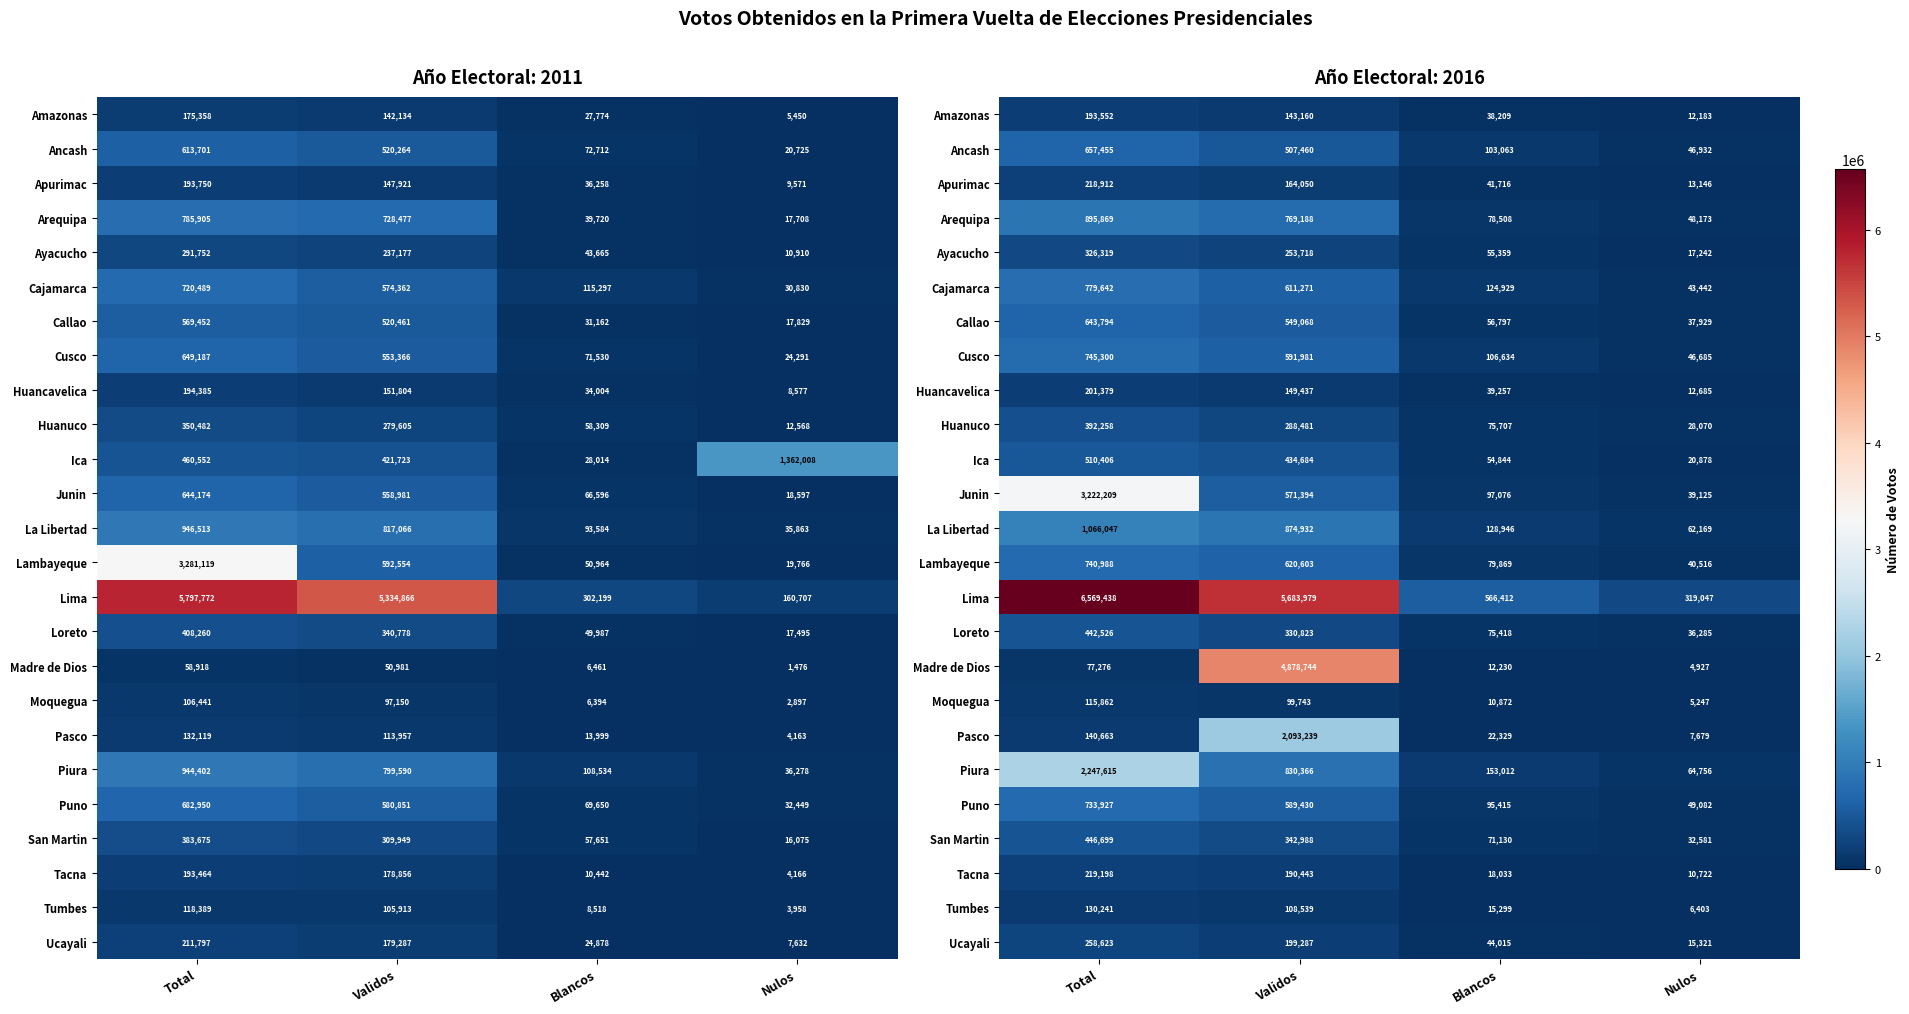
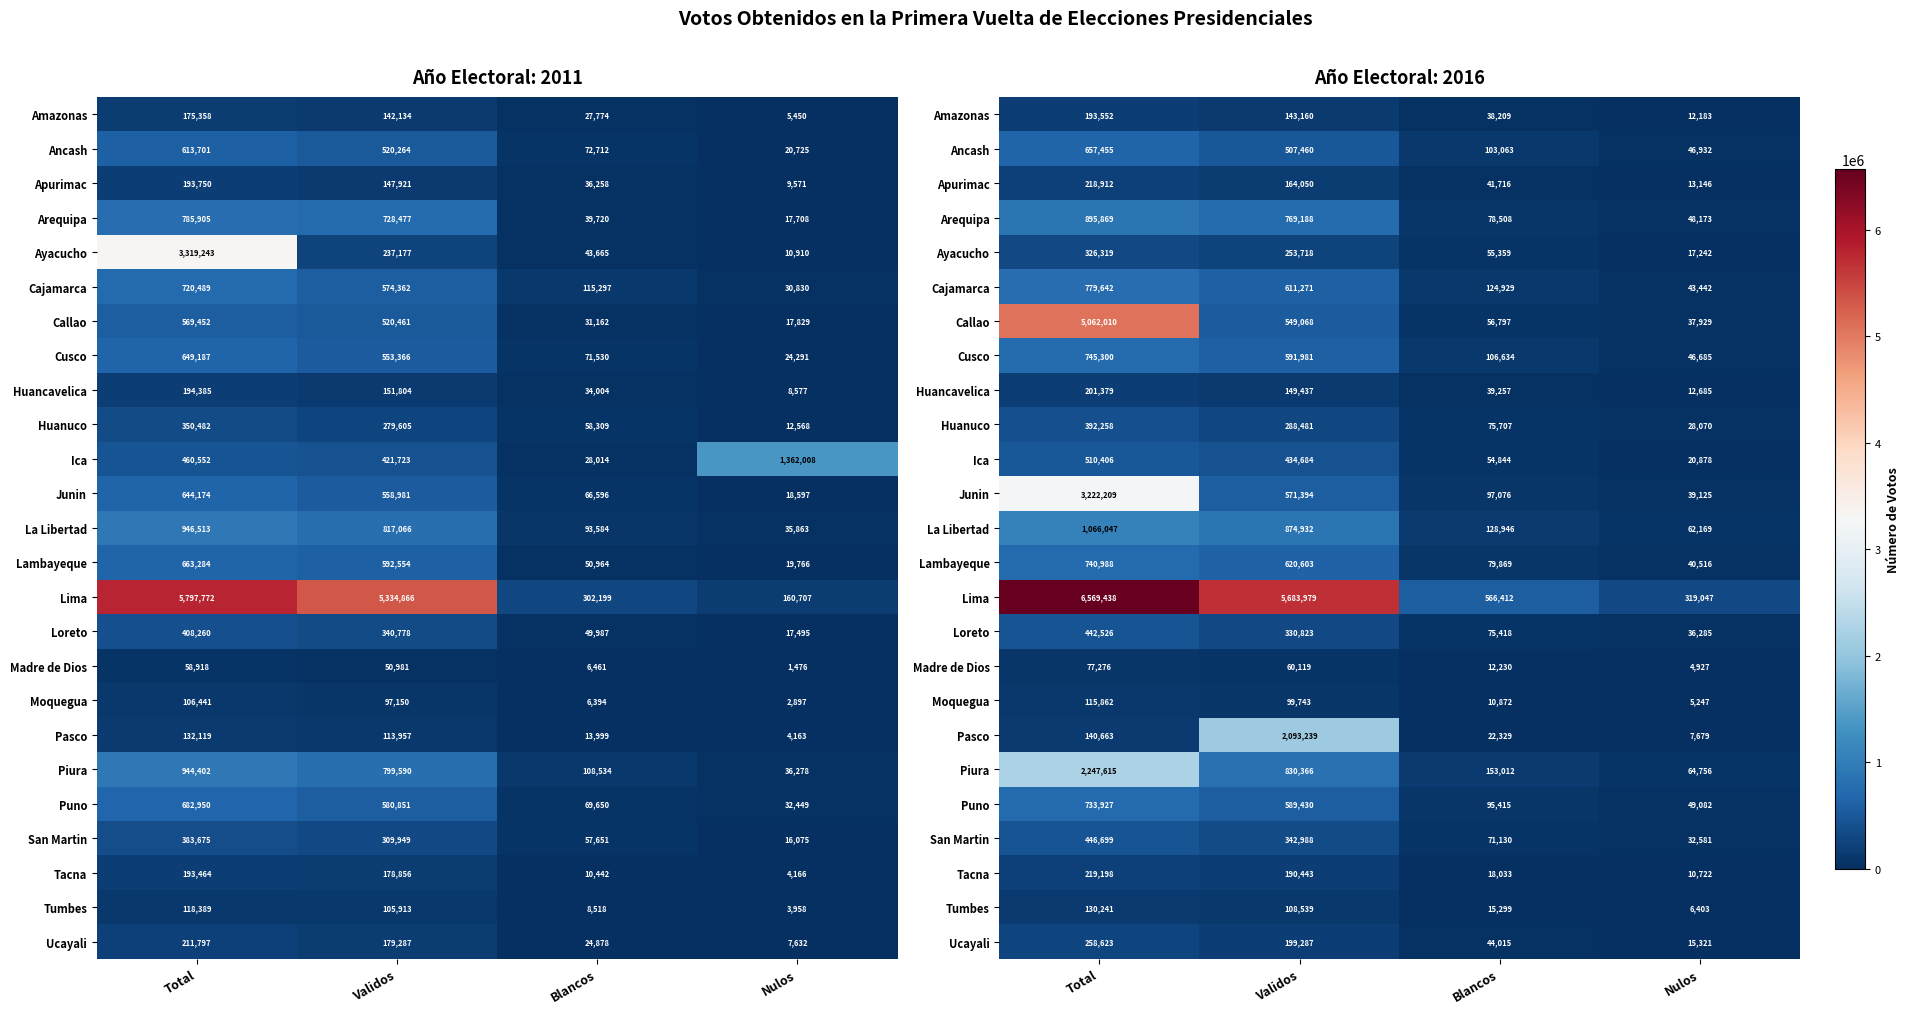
  {
    "Año Electoral: 2011": {
      "Amazonas": {
        "Total": "175,358",
        "Validos": "142,134",
        "Blancos": "27,774",
        "Nulos": "5,450"
      },
      "Ancash": {
        "Total": "613,701",
        "Validos": "520,264",
        "Blancos": "72,712",
        "Nulos": "20,725"
      },
      "Apurimac": {
        "Total": "193,750",
        "Validos": "147,921",
        "Blancos": "36,258",
        "Nulos": "9,571"
      },
      "Arequipa": {
        "Total": "785,905",
        "Validos": "728,477",
        "Blancos": "39,720",
        "Nulos": "17,708"
      },
      "Ayacucho": {
-       "Total": "291,752",
+       "Total": "3,319,243",
        "Validos": "237,177",
        "Blancos": "43,665",
        "Nulos": "10,910"
      },
      "Cajamarca": {
        "Total": "720,489",
        "Validos": "574,362",
        "Blancos": "115,297",
        "Nulos": "30,830"
      },
      "Callao": {
        "Total": "569,452",
        "Validos": "520,461",
        "Blancos": "31,162",
        "Nulos": "17,829"
      },
      "Cusco": {
        "Total": "649,187",
        "Validos": "553,366",
        "Blancos": "71,530",
        "Nulos": "24,291"
      },
      "Huancavelica": {
        "Total": "194,385",
        "Validos": "151,804",
        "Blancos": "34,004",
        "Nulos": "8,577"
      },
      "Huanuco": {
        "Total": "350,482",
        "Validos": "279,605",
        "Blancos": "58,309",
        "Nulos": "12,568"
      },
      "Ica": {
        "Total": "460,552",
        "Validos": "421,723",
        "Blancos": "28,014",
        "Nulos": "1,362,008"
      },
      "Junin": {
        "Total": "644,174",
        "Validos": "558,981",
        "Blancos": "66,596",
        "Nulos": "18,597"
      },
      "La Libertad": {
        "Total": "946,513",
        "Validos": "817,066",
        "Blancos": "93,584",
        "Nulos": "35,863"
      },
      "Lambayeque": {
-       "Total": "3,281,119",
+       "Total": "663,284",
        "Validos": "592,554",
        "Blancos": "50,964",
        "Nulos": "19,766"
      },
      "Lima": {
        "Total": "5,797,772",
        "Validos": "5,334,866",
        "Blancos": "302,199",
        "Nulos": "160,707"
      },
      "Loreto": {
        "Total": "408,260",
        "Validos": "340,778",
        "Blancos": "49,987",
        "Nulos": "17,495"
      },
      "Madre de Dios": {
        "Total": "58,918",
        "Validos": "50,981",
        "Blancos": "6,461",
        "Nulos": "1,476"
      },
      "Moquegua": {
        "Total": "106,441",
        "Validos": "97,150",
        "Blancos": "6,394",
        "Nulos": "2,897"
      },
      "Pasco": {
        "Total": "132,119",
        "Validos": "113,957",
        "Blancos": "13,999",
        "Nulos": "4,163"
      },
      "Piura": {
        "Total": "944,402",
        "Validos": "799,590",
        "Blancos": "108,534",
        "Nulos": "36,278"
      },
      "Puno": {
        "Total": "682,950",
        "Validos": "580,851",
        "Blancos": "69,650",
        "Nulos": "32,449"
      },
      "San Martin": {
        "Total": "383,675",
        "Validos": "309,949",
        "Blancos": "57,651",
        "Nulos": "16,075"
      },
      "Tacna": {
        "Total": "193,464",
        "Validos": "178,856",
        "Blancos": "10,442",
        "Nulos": "4,166"
      },
      "Tumbes": {
        "Total": "118,389",
        "Validos": "105,913",
        "Blancos": "8,518",
        "Nulos": "3,958"
      },
      "Ucayali": {
        "Total": "211,797",
        "Validos": "179,287",
        "Blancos": "24,878",
        "Nulos": "7,632"
      }
    },
    "Año Electoral: 2016": {
      "Amazonas": {
        "Total": "193,552",
        "Validos": "143,160",
        "Blancos": "38,209",
        "Nulos": "12,183"
      },
      "Ancash": {
        "Total": "657,455",
        "Validos": "507,460",
        "Blancos": "103,063",
        "Nulos": "46,932"
      },
      "Apurimac": {
        "Total": "218,912",
        "Validos": "164,050",
        "Blancos": "41,716",
        "Nulos": "13,146"
      },
      "Arequipa": {
        "Total": "895,869",
        "Validos": "769,188",
        "Blancos": "78,508",
        "Nulos": "48,173"
      },
      "Ayacucho": {
        "Total": "326,319",
        "Validos": "253,718",
        "Blancos": "55,359",
        "Nulos": "17,242"
      },
      "Cajamarca": {
        "Total": "779,642",
        "Validos": "611,271",
        "Blancos": "124,929",
        "Nulos": "43,442"
      },
      "Callao": {
-       "Total": "643,794",
+       "Total": "5,062,010",
        "Validos": "549,068",
        "Blancos": "56,797",
        "Nulos": "37,929"
      },
      "Cusco": {
        "Total": "745,300",
        "Validos": "591,981",
        "Blancos": "106,634",
        "Nulos": "46,685"
      },
      "Huancavelica": {
        "Total": "201,379",
        "Validos": "149,437",
        "Blancos": "39,257",
        "Nulos": "12,685"
      },
      "Huanuco": {
        "Total": "392,258",
        "Validos": "288,481",
        "Blancos": "75,707",
        "Nulos": "28,070"
      },
      "Ica": {
        "Total": "510,406",
        "Validos": "434,684",
        "Blancos": "54,844",
        "Nulos": "20,878"
      },
      "Junin": {
        "Total": "3,222,209",
        "Validos": "571,394",
        "Blancos": "97,076",
        "Nulos": "39,125"
      },
      "La Libertad": {
        "Total": "1,066,047",
        "Validos": "874,932",
        "Blancos": "128,946",
        "Nulos": "62,169"
      },
      "Lambayeque": {
        "Total": "740,988",
        "Validos": "620,603",
        "Blancos": "79,869",
        "Nulos": "40,516"
      },
      "Lima": {
        "Total": "6,569,438",
        "Validos": "5,683,979",
        "Blancos": "566,412",
        "Nulos": "319,047"
      },
      "Loreto": {
        "Total": "442,526",
        "Validos": "330,823",
        "Blancos": "75,418",
        "Nulos": "36,285"
      },
      "Madre de Dios": {
        "Total": "77,276",
-       "Validos": "4,878,744",
+       "Validos": "60,119",
        "Blancos": "12,230",
        "Nulos": "4,927"
      },
      "Moquegua": {
        "Total": "115,862",
        "Validos": "99,743",
        "Blancos": "10,872",
        "Nulos": "5,247"
      },
      "Pasco": {
        "Total": "140,663",
        "Validos": "2,093,239",
        "Blancos": "22,329",
        "Nulos": "7,679"
      },
      "Piura": {
        "Total": "2,247,615",
        "Validos": "830,366",
        "Blancos": "153,012",
        "Nulos": "64,756"
      },
      "Puno": {
        "Total": "733,927",
        "Validos": "589,430",
        "Blancos": "95,415",
        "Nulos": "49,082"
      },
      "San Martin": {
        "Total": "446,699",
        "Validos": "342,988",
        "Blancos": "71,130",
        "Nulos": "32,581"
      },
      "Tacna": {
        "Total": "219,198",
        "Validos": "190,443",
        "Blancos": "18,033",
        "Nulos": "10,722"
      },
      "Tumbes": {
        "Total": "130,241",
        "Validos": "108,539",
        "Blancos": "15,299",
        "Nulos": "6,403"
      },
      "Ucayali": {
        "Total": "258,623",
        "Validos": "199,287",
        "Blancos": "44,015",
        "Nulos": "15,321"
      }
    }
  }
